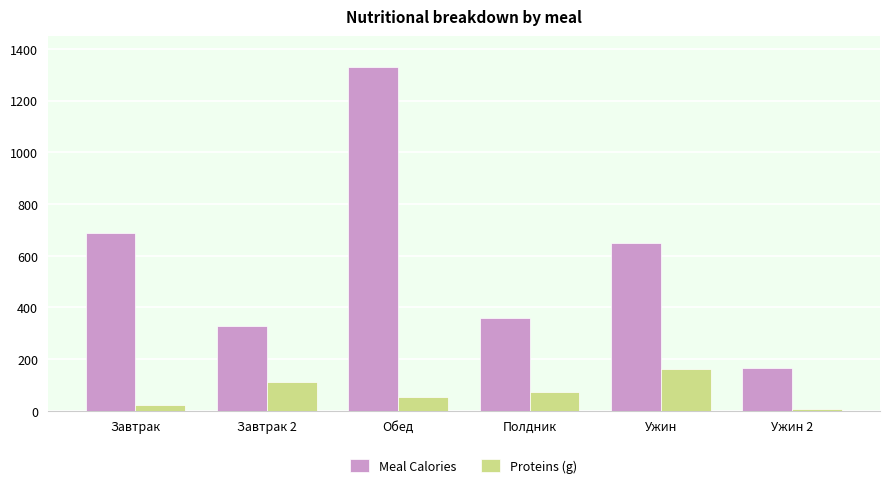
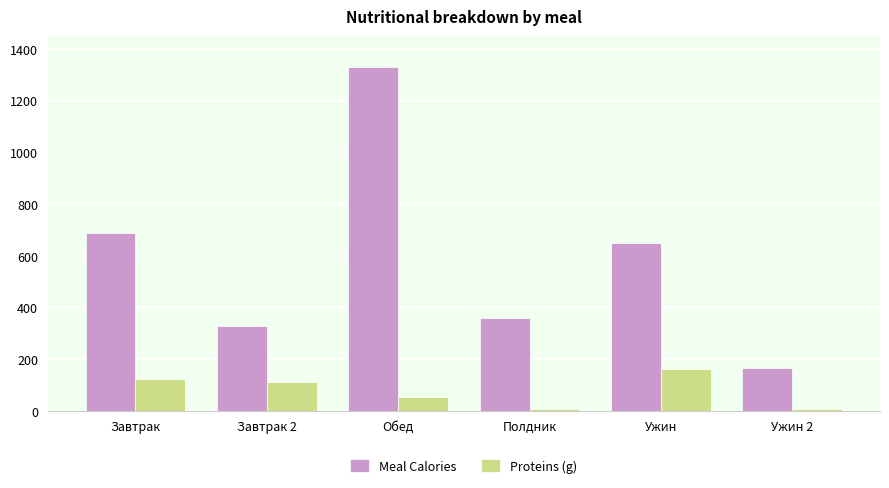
  {
    "Meal Calories": {
      "Завтрак": 690,
      "Завтрак 2": 330,
      "Обед": 1330,
      "Полдник": 360,
      "Ужин": 650,
      "Ужин 2": 170
    },
    "Proteins (g)": {
-     "Завтрак": 20,
+     "Завтрак": 120,
      "Завтрак 2": 110,
      "Обед": 50,
-     "Полдник": 70,
+     "Полдник": 10,
      "Ужин": 160
    }
  }
